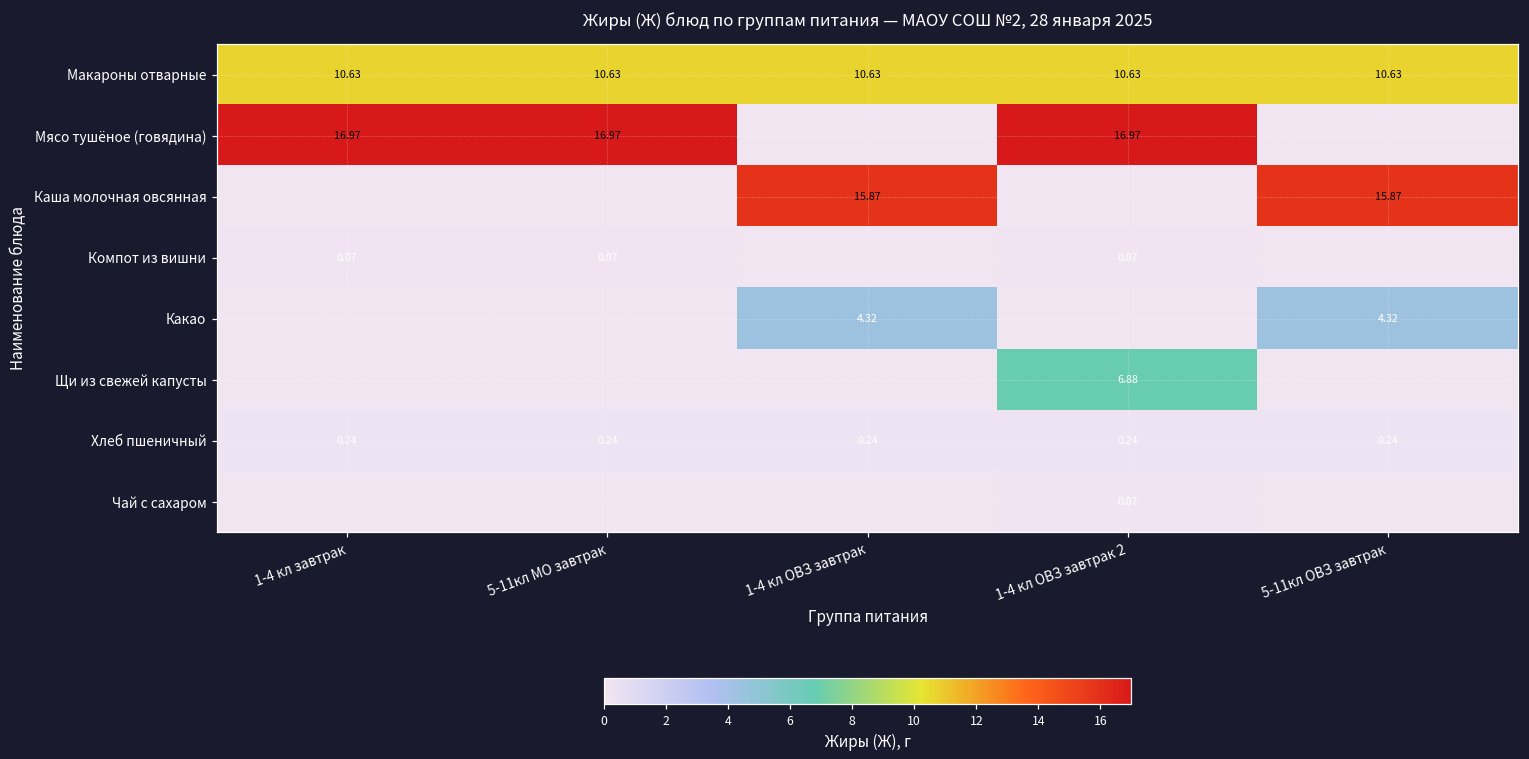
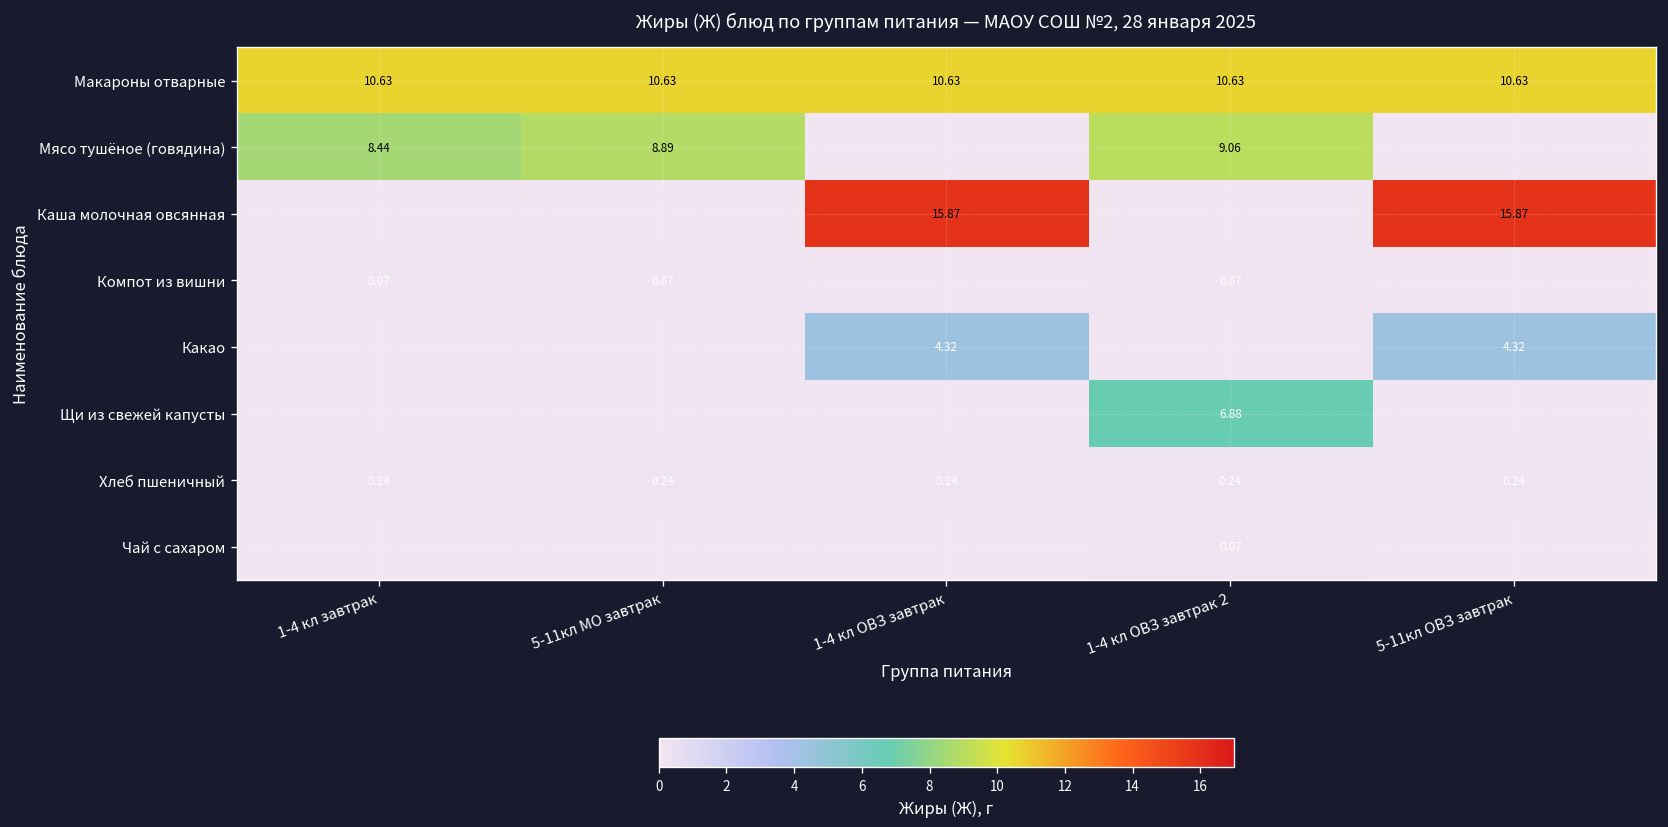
  {
    "Макароны отварные": {
      "1-4 кл завтрак": 10.63,
      "5-11кл МО завтрак": 10.63,
      "1-4 кл ОВЗ завтрак": 10.63,
      "1-4 кл ОВЗ завтрак 2": 10.63,
      "5-11кл ОВЗ завтрак": 10.63
    },
    "Мясо тушёное (говядина)": {
-     "1-4 кл завтрак": 16.97,
-     "5-11кл МО завтрак": 16.97,
-     "1-4 кл ОВЗ завтрак 2": 16.97
+     "1-4 кл завтрак": 8.44,
+     "5-11кл МО завтрак": 8.89,
+     "1-4 кл ОВЗ завтрак 2": 9.06
    },
    "Каша молочная овсянная": {
      "1-4 кл ОВЗ завтрак": 15.87,
      "5-11кл ОВЗ завтрак": 15.87
    },
    "Какао": {
      "1-4 кл ОВЗ завтрак": 4.32,
      "5-11кл ОВЗ завтрак": 4.32
    },
    "Щи из свежей капусты": {
      "1-4 кл ОВЗ завтрак 2": 6.88
    }
  }
